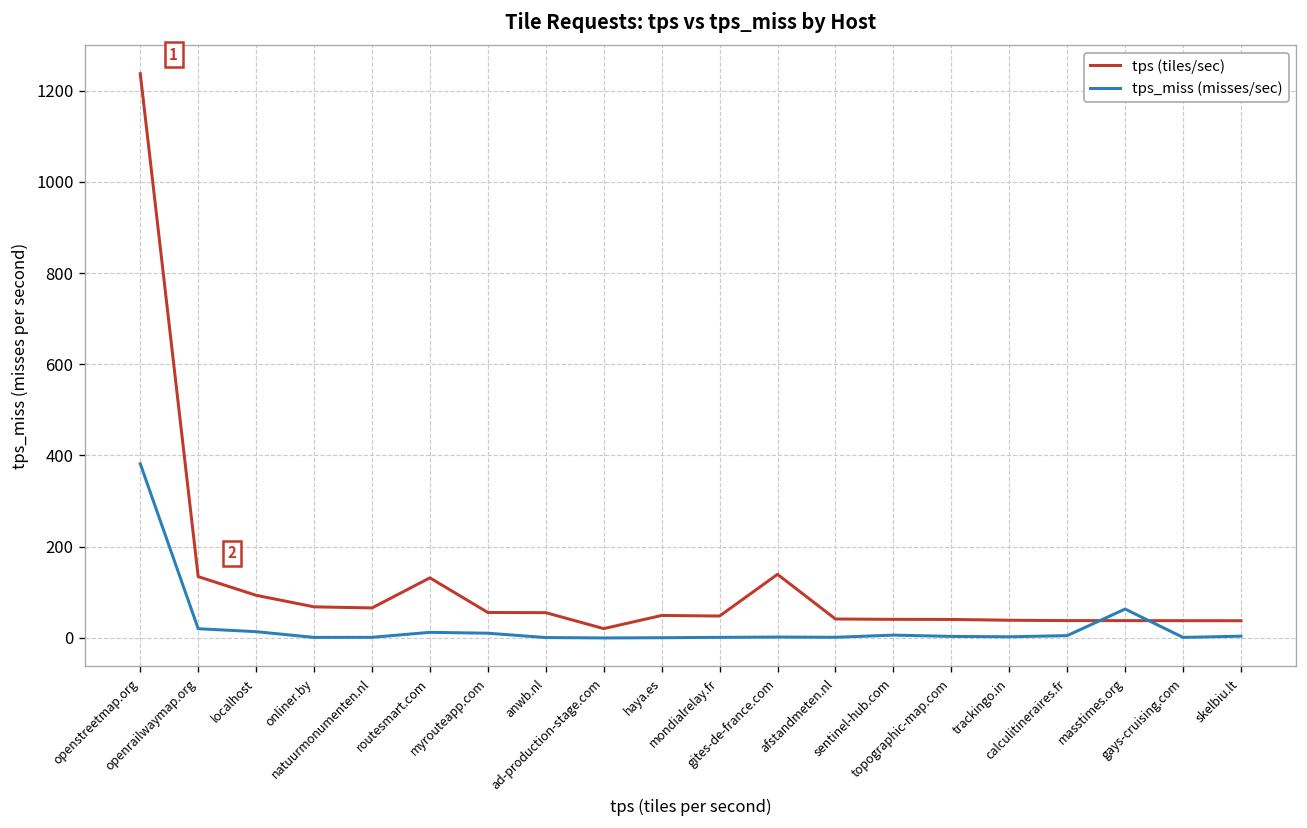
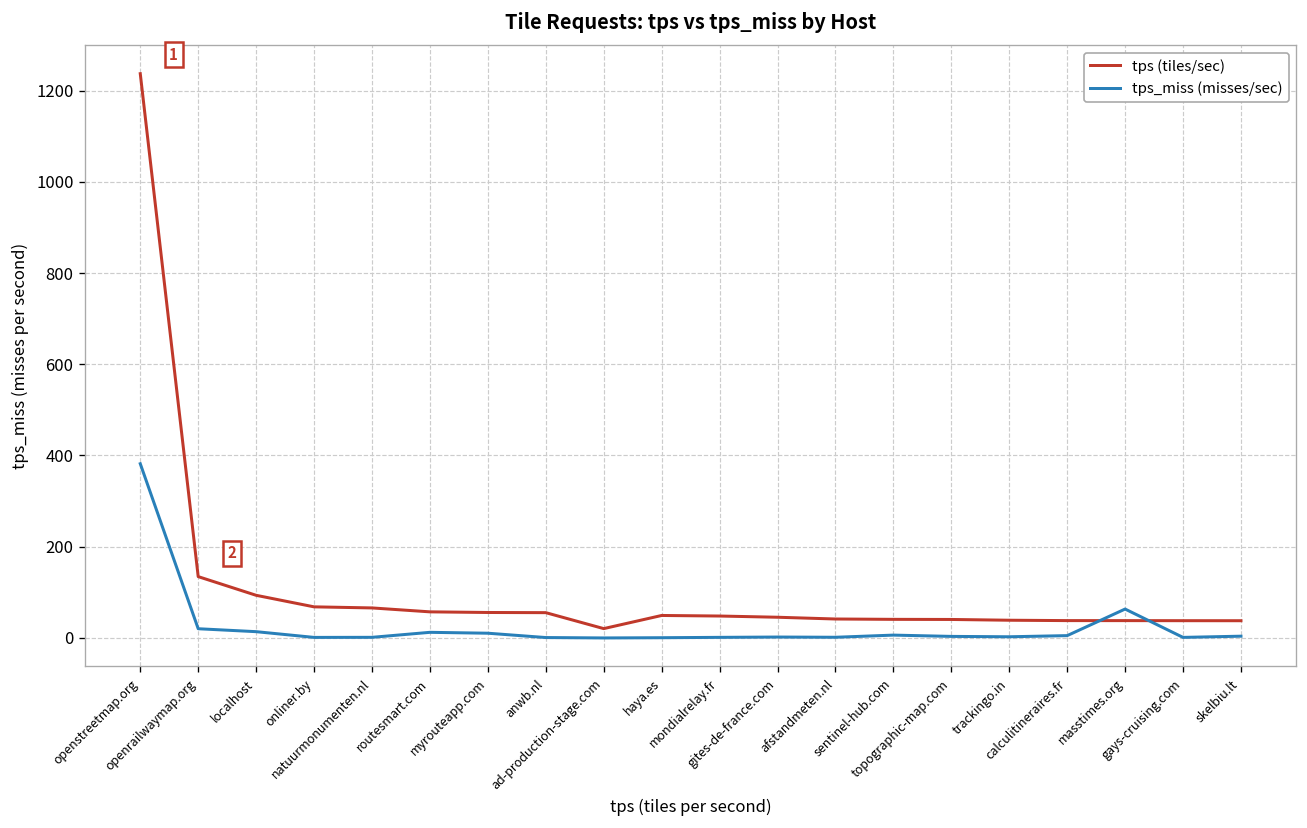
  {
    "tps (tiles/sec)": {
      "openstreetmap.org": 1240,
      "openrailwaymap.org": 130,
      "localhost": 90,
      "onliner.by": 70,
      "natuurmonumenten.nl": 70,
-     "routesmart.com": 130,
+     "routesmart.com": 60,
      "myrouteapp.com": 60,
      "anwb.nl": 60,
      "ad-production-stage.com": 20,
      "haya.es": 50,
      "mondialrelay.fr": 50,
-     "gites-de-france.com": 140,
+     "gites-de-france.com": 50,
      "afstandmeten.nl": 40,
      "sentinel-hub.com": 40,
      "topographic-map.com": 40,
      "trackingo.in": 40,
      "calculitineraires.fr": 40,
      "masstimes.org": 40,
      "gays-cruising.com": 40,
      "skelbiu.lt": 40
    },
    "tps_miss (misses/sec)": {
      "openstreetmap.org": 380,
      "openrailwaymap.org": 20,
      "localhost": 10,
      "onliner.by": 0,
      "natuurmonumenten.nl": 0,
      "routesmart.com": 10,
      "myrouteapp.com": 10,
      "anwb.nl": 0,
      "ad-production-stage.com": 0,
      "haya.es": 0,
      "mondialrelay.fr": 0,
      "gites-de-france.com": 0,
      "afstandmeten.nl": 0,
      "sentinel-hub.com": 10,
      "topographic-map.com": 0,
      "trackingo.in": 0,
      "calculitineraires.fr": 10,
      "masstimes.org": 60,
      "gays-cruising.com": 0,
      "skelbiu.lt": 0
    }
  }
